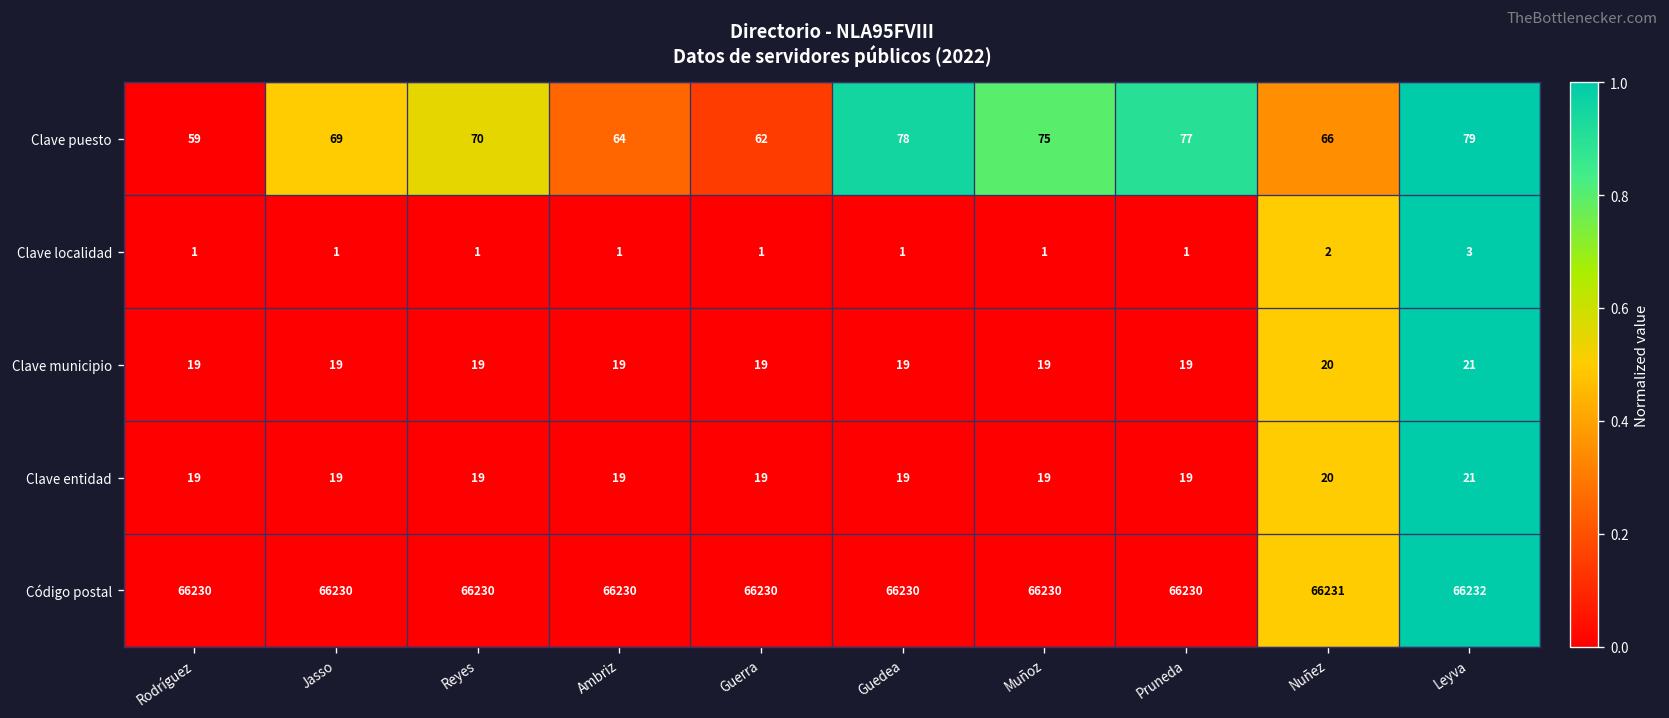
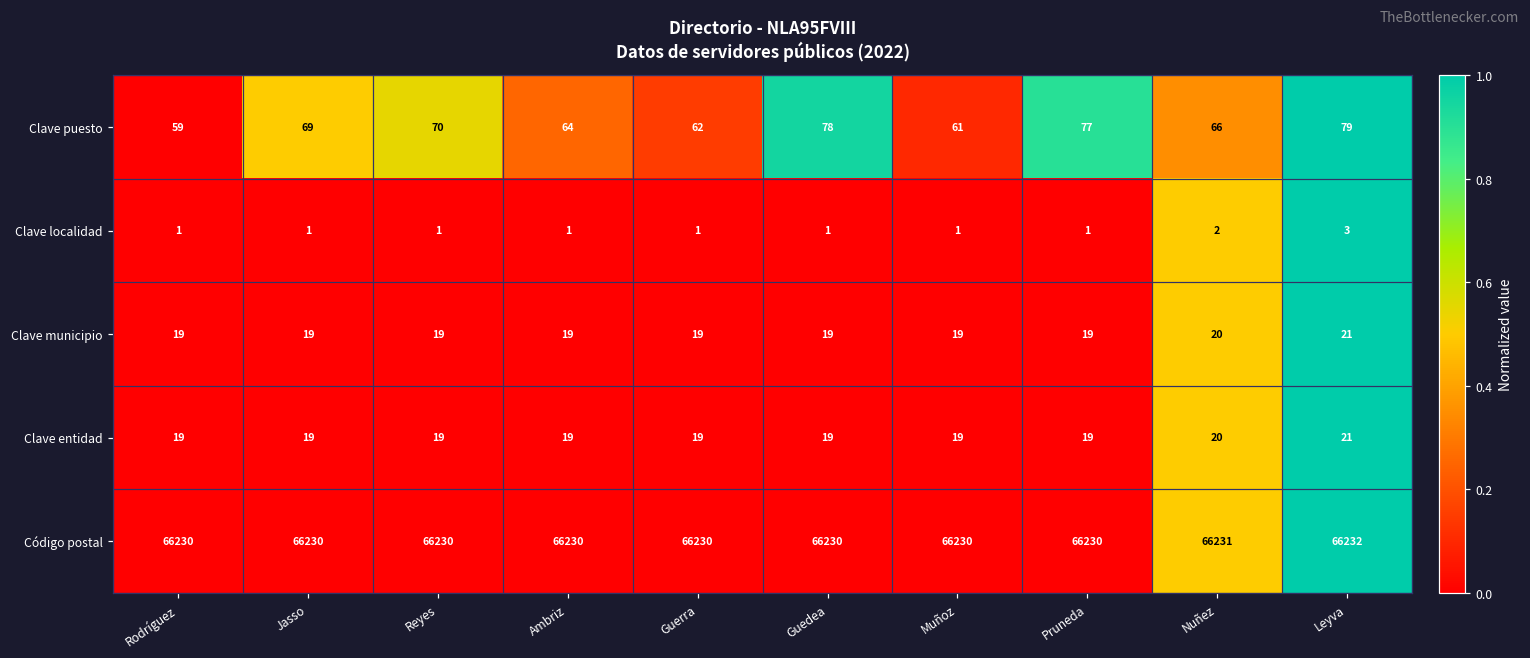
  {
    "Clave puesto": {
      "Rodríguez": 59,
      "Jasso": 69,
      "Reyes": 70,
      "Ambriz": 64,
      "Guerra": 62,
      "Guedea": 78,
-     "Muñoz": 75,
+     "Muñoz": 61,
      "Pruneda": 77,
      "Nuñez": 66,
      "Leyva": 79
    },
    "Clave localidad": {
      "Rodríguez": 1,
      "Jasso": 1,
      "Reyes": 1,
      "Ambriz": 1,
      "Guerra": 1,
      "Guedea": 1,
      "Muñoz": 1,
      "Pruneda": 1,
      "Nuñez": 2,
      "Leyva": 3
    },
    "Clave municipio": {
      "Rodríguez": 19,
      "Jasso": 19,
      "Reyes": 19,
      "Ambriz": 19,
      "Guerra": 19,
      "Guedea": 19,
      "Muñoz": 19,
      "Pruneda": 19,
      "Nuñez": 20,
      "Leyva": 21
    },
    "Clave entidad": {
      "Rodríguez": 19,
      "Jasso": 19,
      "Reyes": 19,
      "Ambriz": 19,
      "Guerra": 19,
      "Guedea": 19,
      "Muñoz": 19,
      "Pruneda": 19,
      "Nuñez": 20,
      "Leyva": 21
    },
    "Código postal": {
      "Rodríguez": 66230,
      "Jasso": 66230,
      "Reyes": 66230,
      "Ambriz": 66230,
      "Guerra": 66230,
      "Guedea": 66230,
      "Muñoz": 66230,
      "Pruneda": 66230,
      "Nuñez": 66231,
      "Leyva": 66232
    }
  }
